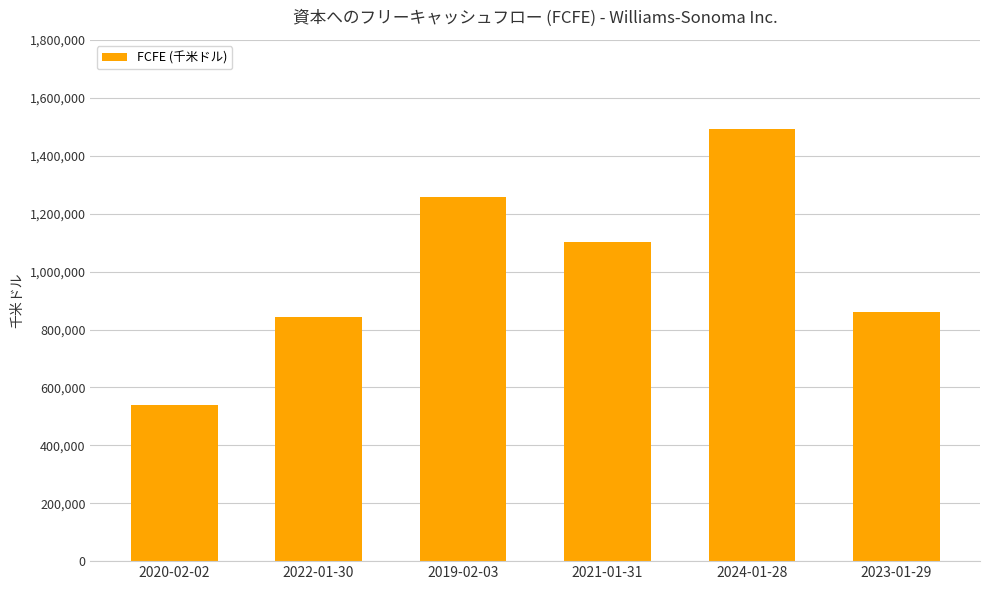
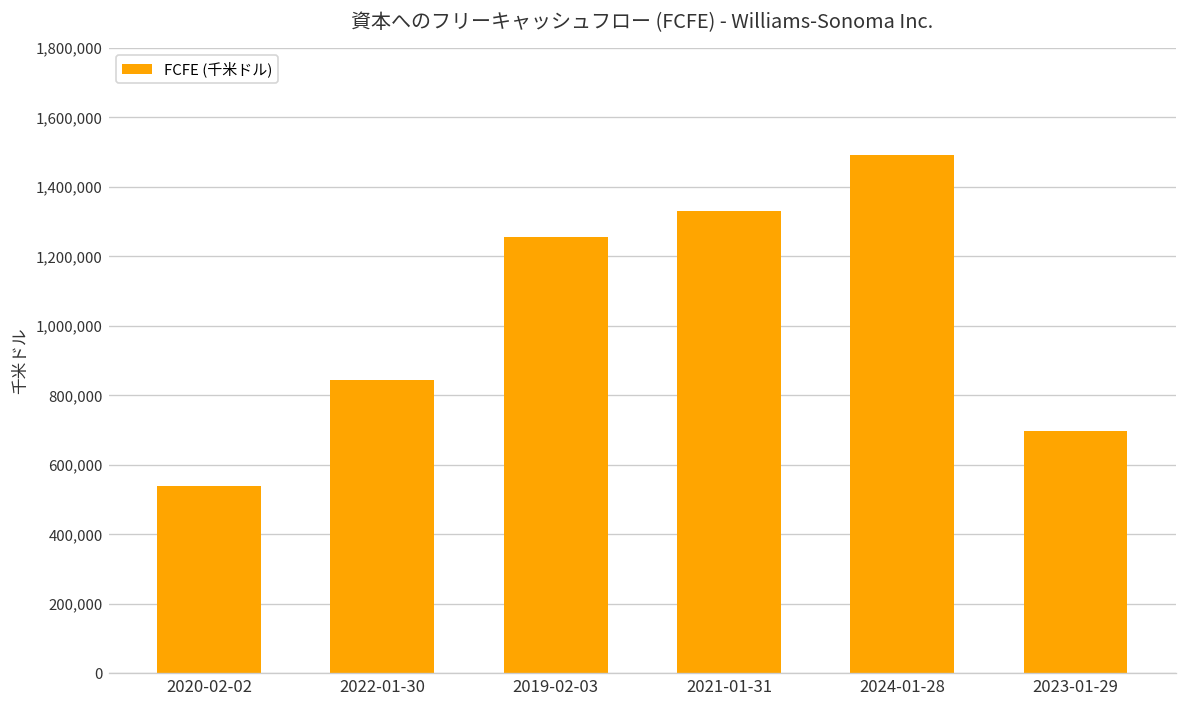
  {
    "2020-02-02": "540,000",
    "2022-01-30": "840,000",
    "2019-02-03": "1,260,000",
-   "2021-01-31": "1,100,000",
+   "2021-01-31": "1,330,000",
    "2024-01-28": "1,490,000",
-   "2023-01-29": "860,000"
+   "2023-01-29": "700,000"
  }
